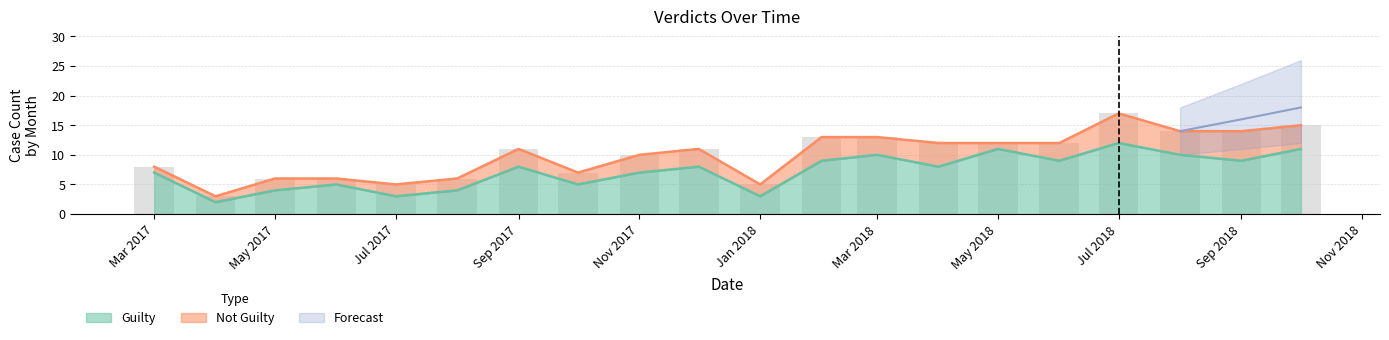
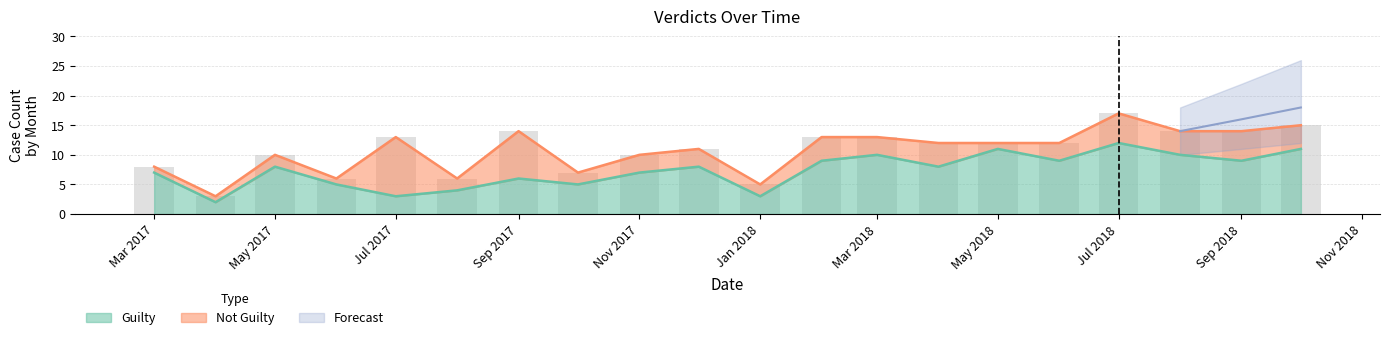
  {
    "Guilty": {
      "Mar 2017": 7,
-     "May 2017": 4,
+     "May 2017": 8,
      "Jul 2017": 3,
-     "Sep 2017": 8,
+     "Sep 2017": 6,
      "Nov 2017": 7,
      "Jan 2018": 3,
      "Mar 2018": 10,
      "May 2018": 11,
      "Jul 2018": 12,
      "Sep 2018": 9
    },
    "Not Guilty": {
      "Mar 2017": 1,
      "May 2017": 2,
-     "Jul 2017": 2,
-     "Sep 2017": 3,
+     "Jul 2017": 10,
+     "Sep 2017": 8,
      "Nov 2017": 3,
      "Jan 2018": 2,
      "Mar 2018": 3,
      "May 2018": 1,
      "Jul 2018": 5,
      "Sep 2018": 5
    }
  }
